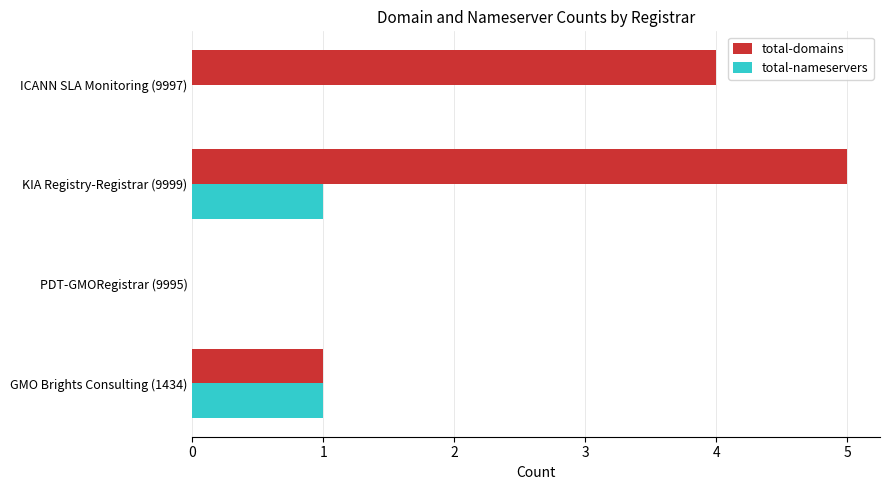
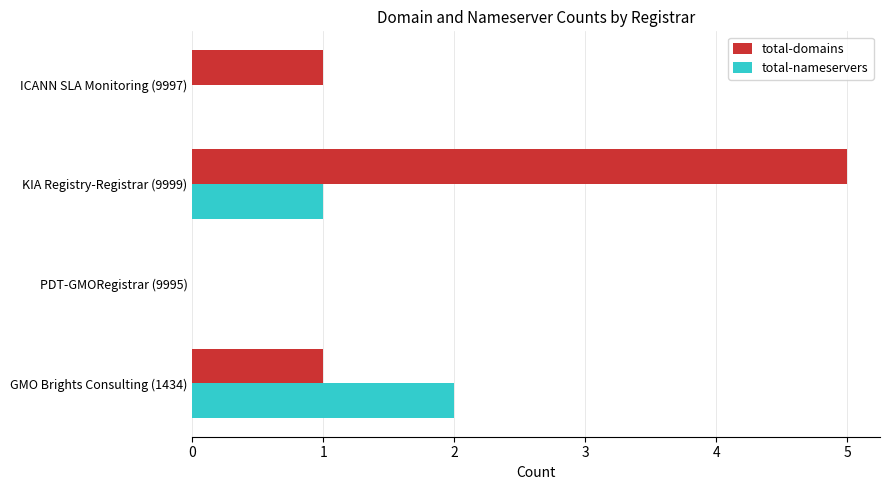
  {
    "total-domains": {
-     "ICANN SLA Monitoring (9997)": 4,
+     "ICANN SLA Monitoring (9997)": 1,
      "KIA Registry-Registrar (9999)": 5,
      "PDT-GMORegistrar (9995)": 0,
      "GMO Brights Consulting (1434)": 1
    },
    "total-nameservers": {
      "ICANN SLA Monitoring (9997)": 0,
      "KIA Registry-Registrar (9999)": 1,
      "PDT-GMORegistrar (9995)": 0,
-     "GMO Brights Consulting (1434)": 1
+     "GMO Brights Consulting (1434)": 2
    }
  }
